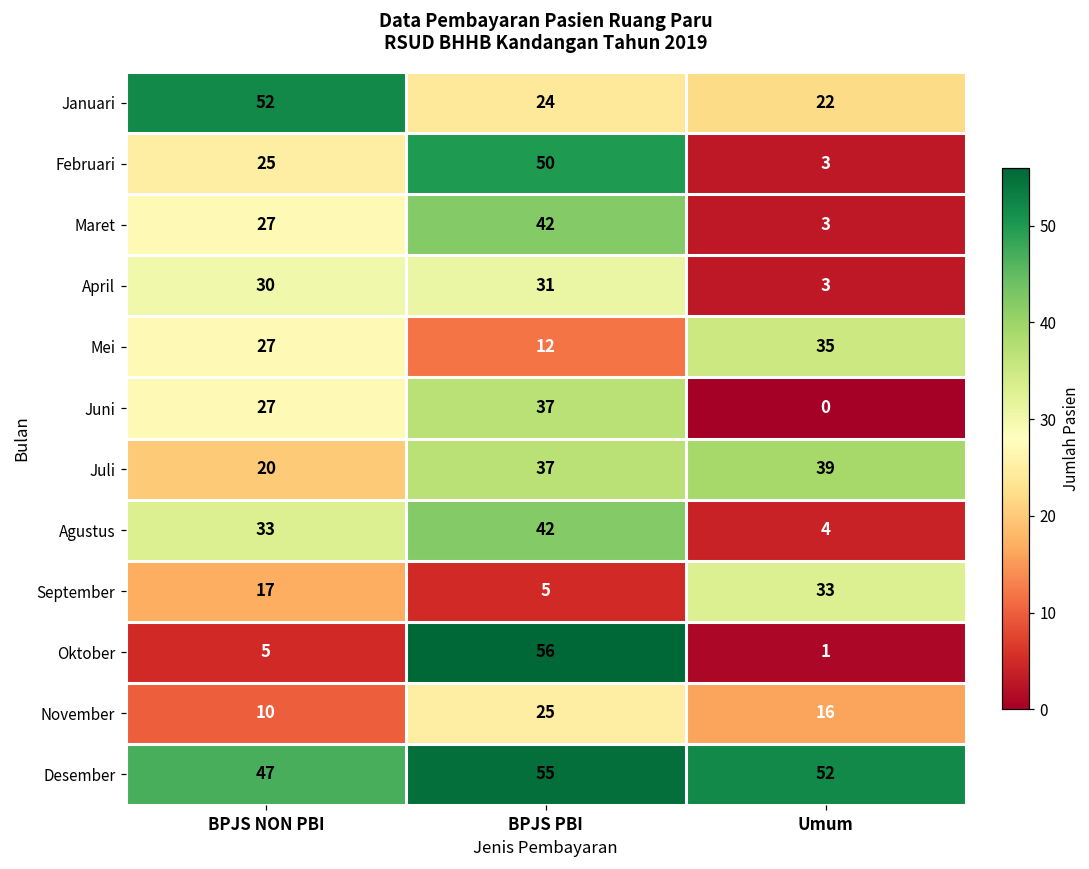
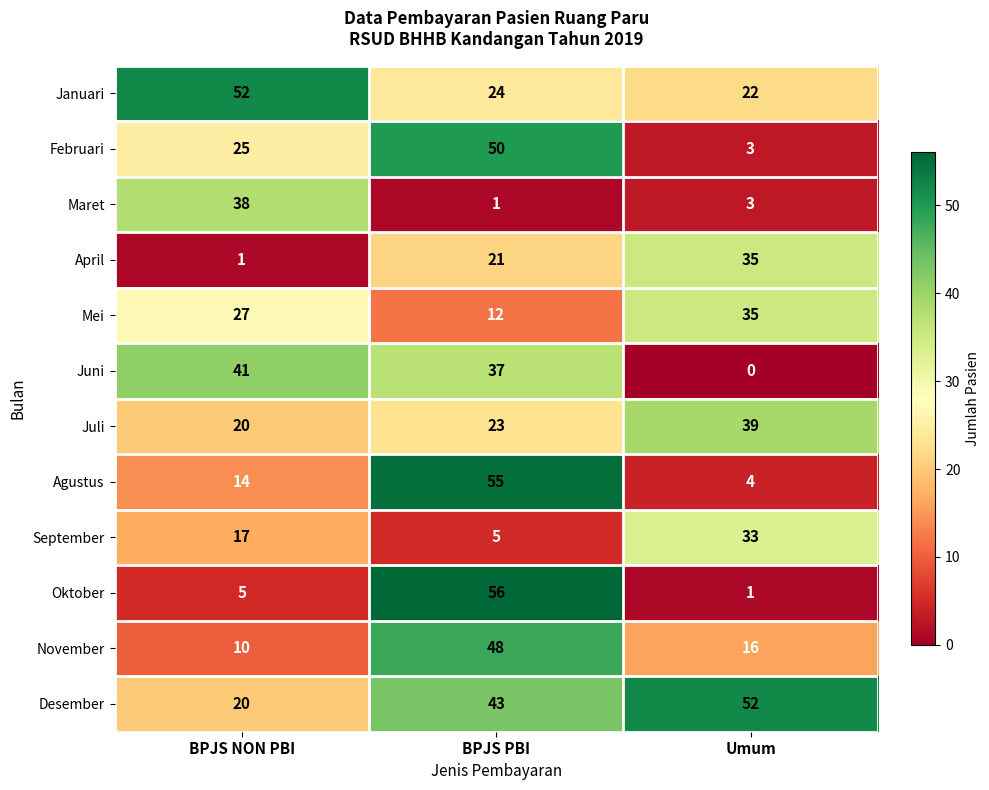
  {
    "Januari": {
      "BPJS NON PBI": 52,
      "BPJS PBI": 24,
      "Umum": 22
    },
    "Februari": {
      "BPJS NON PBI": 25,
      "BPJS PBI": 50,
      "Umum": 3
    },
    "Maret": {
-     "BPJS NON PBI": 27,
-     "BPJS PBI": 42,
+     "BPJS NON PBI": 38,
+     "BPJS PBI": 1,
      "Umum": 3
    },
    "April": {
-     "BPJS NON PBI": 30,
-     "BPJS PBI": 31,
-     "Umum": 3
+     "BPJS NON PBI": 1,
+     "BPJS PBI": 21,
+     "Umum": 35
    },
    "Mei": {
      "BPJS NON PBI": 27,
      "BPJS PBI": 12,
      "Umum": 35
    },
    "Juni": {
-     "BPJS NON PBI": 27,
+     "BPJS NON PBI": 41,
      "BPJS PBI": 37,
      "Umum": 0
    },
    "Juli": {
      "BPJS NON PBI": 20,
-     "BPJS PBI": 37,
+     "BPJS PBI": 23,
      "Umum": 39
    },
    "Agustus": {
-     "BPJS NON PBI": 33,
-     "BPJS PBI": 42,
+     "BPJS NON PBI": 14,
+     "BPJS PBI": 55,
      "Umum": 4
    },
    "September": {
      "BPJS NON PBI": 17,
      "BPJS PBI": 5,
      "Umum": 33
    },
    "Oktober": {
      "BPJS NON PBI": 5,
      "BPJS PBI": 56,
      "Umum": 1
    },
    "November": {
      "BPJS NON PBI": 10,
-     "BPJS PBI": 25,
+     "BPJS PBI": 48,
      "Umum": 16
    },
    "Desember": {
-     "BPJS NON PBI": 47,
-     "BPJS PBI": 55,
+     "BPJS NON PBI": 20,
+     "BPJS PBI": 43,
      "Umum": 52
    }
  }
